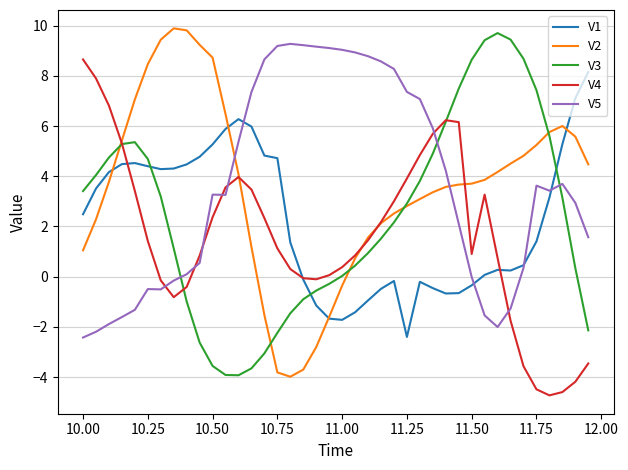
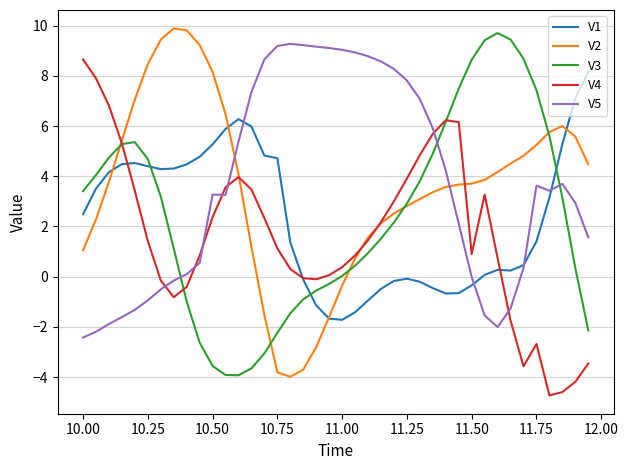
  {
    "V1": {
      "10.00": 2.5,
      "10.25": 4.4,
      "10.50": 5.3,
      "10.75": 4.7,
      "11.00": -1.7,
-     "11.25": -2.4,
+     "11.25": -0.1,
      "11.50": -0.3,
      "11.75": 1.4
    },
    "V2": {
      "10.00": 1.0,
      "10.25": 8.5,
-     "10.50": 8.7,
+     "10.50": 8.2,
      "10.75": -3.8,
      "11.00": -0.4,
      "11.50": 3.7,
      "11.75": 5.2
    },
    "V3": {
      "10.00": 3.4,
      "10.25": 4.7,
      "10.50": -3.6,
      "10.75": -2.2,
      "11.00": 0.0,
      "11.50": 8.6,
      "11.75": 7.4
    },
    "V4": {
      "10.00": 8.7,
      "10.25": 1.4,
      "10.50": 2.4,
      "10.75": 1.1,
      "11.00": 0.4,
      "11.25": 3.9,
      "11.50": 0.9,
-     "11.75": -4.5
+     "11.75": -2.7
    },
    "V5": {
      "10.00": -2.4,
-     "10.25": -0.5,
+     "10.25": -0.9,
      "10.50": 3.3,
      "10.75": 9.2,
      "11.00": 9.0,
-     "11.25": 7.4,
+     "11.25": 7.8,
      "11.50": 0.0,
      "11.75": 3.6
    }
  }
